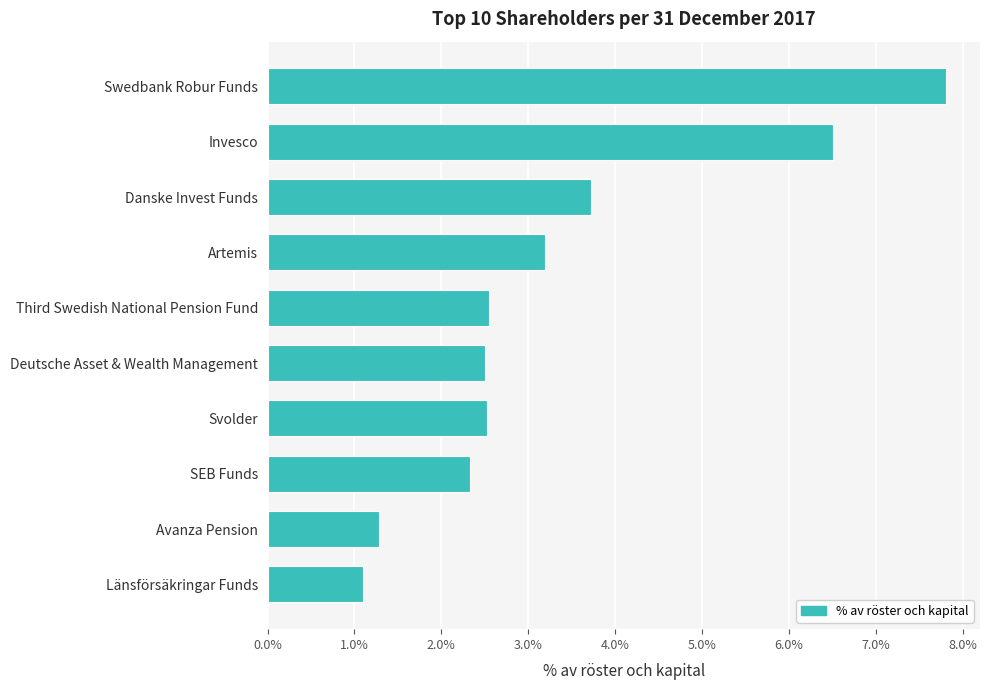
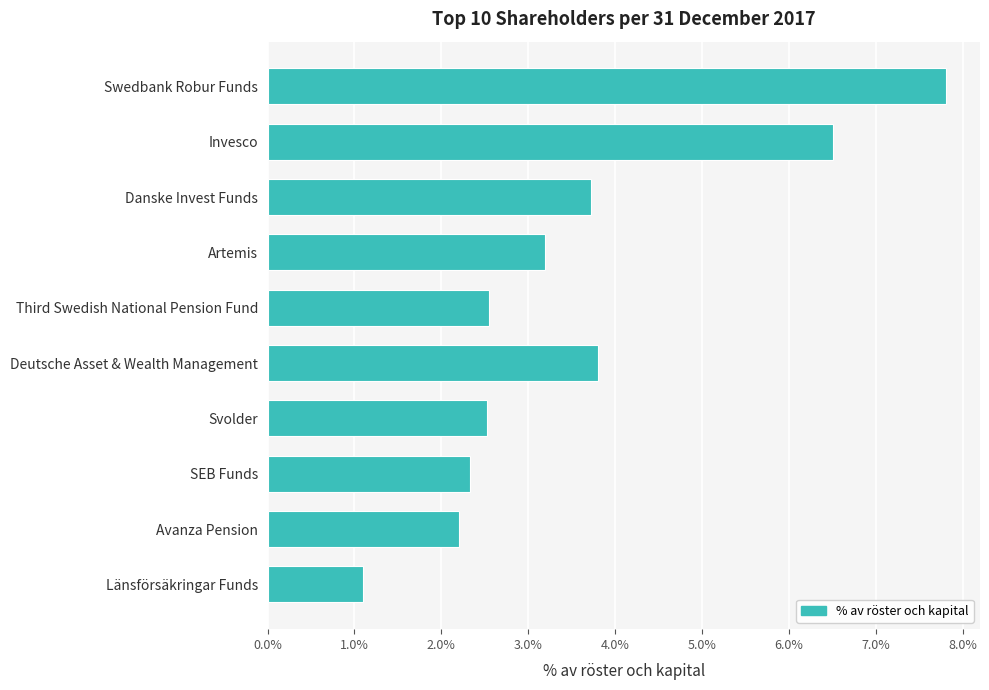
  {
    "Swedbank Robur Funds": "7.8%",
    "Invesco": "6.5%",
    "Danske Invest Funds": "3.7%",
    "Artemis": "3.2%",
    "Third Swedish National Pension Fund": "2.6%",
-   "Deutsche Asset & Wealth Management": "2.5%",
+   "Deutsche Asset & Wealth Management": "3.8%",
    "Svolder": "2.5%",
    "SEB Funds": "2.3%",
-   "Avanza Pension": "1.3%",
+   "Avanza Pension": "2.2%",
    "Länsförsäkringar Funds": "1.1%"
  }
